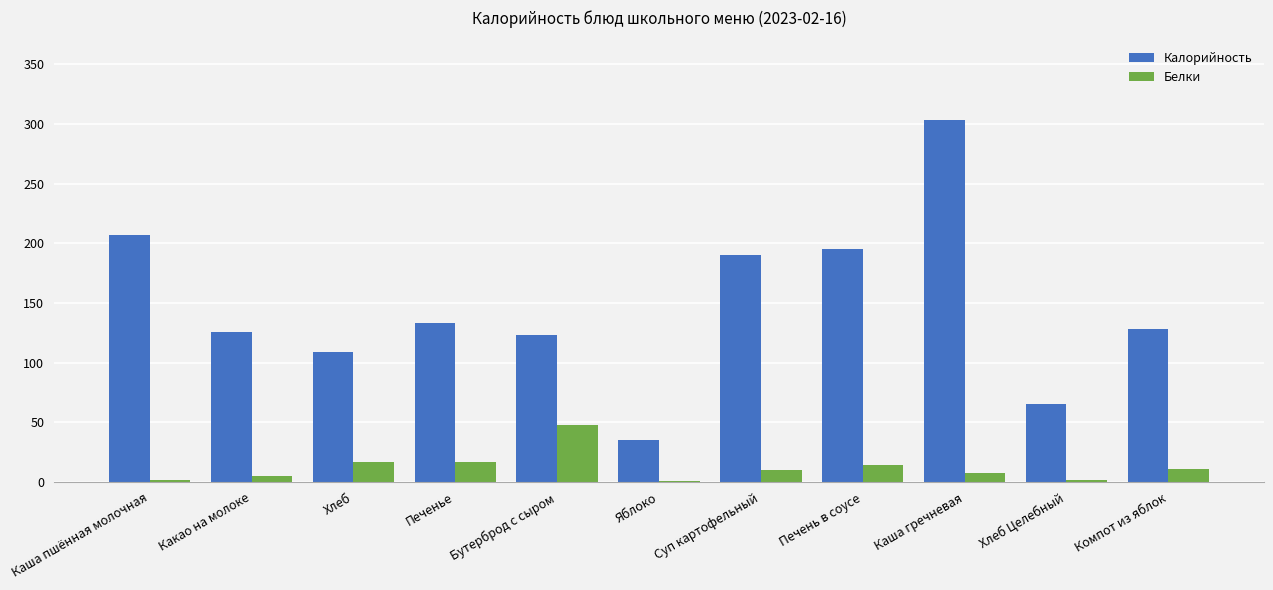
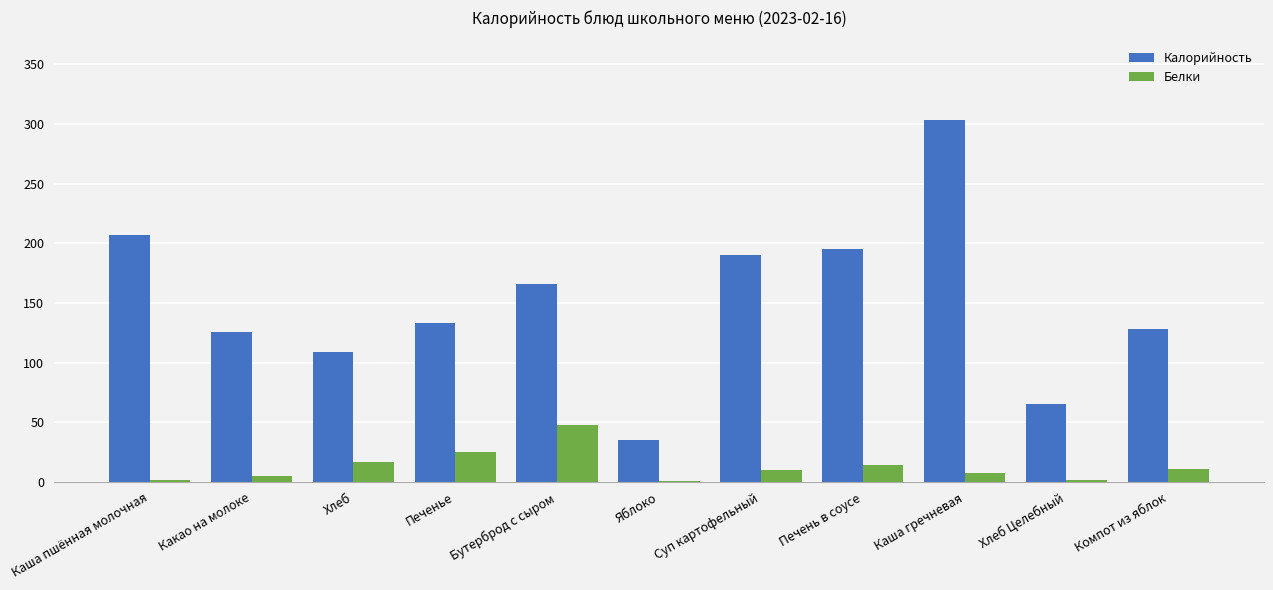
  {
    "Калорийность": {
      "Каша пшённая молочная": 207,
      "Какао на молоке": 126,
      "Хлеб": 109,
      "Печенье": 133,
-     "Бутерброд с сыром": 123,
+     "Бутерброд с сыром": 166,
      "Яблоко": 35,
      "Суп картофельный": 190,
      "Печень в соусе": 195,
      "Каша гречневая": 303,
      "Хлеб Целебный": 65,
      "Компот из яблок": 128
    },
    "Белки": {
      "Какао на молоке": 5,
      "Хлеб": 17,
-     "Печенье": 17,
+     "Печенье": 25,
      "Бутерброд с сыром": 48,
      "Суп картофельный": 10,
      "Печень в соусе": 14,
      "Каша гречневая": 8,
      "Компот из яблок": 11
    }
  }
